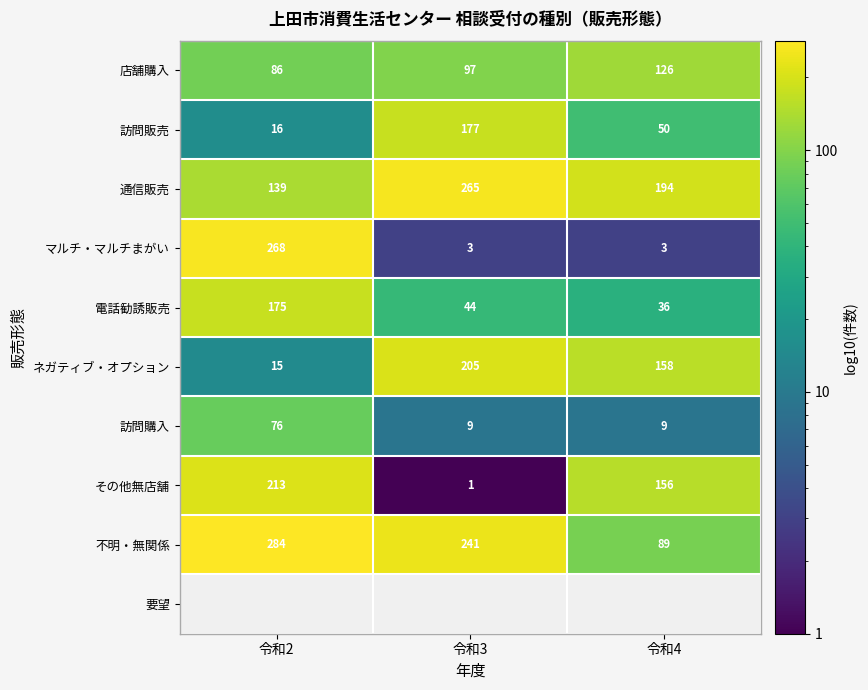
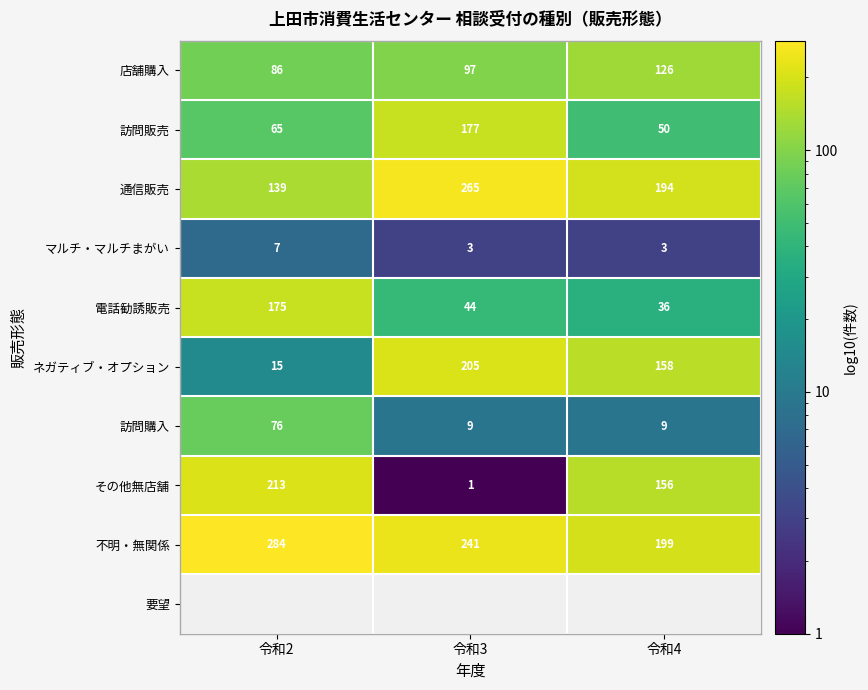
  {
    "店舗購入": {
      "令和2": 86,
      "令和3": 97,
      "令和4": 126
    },
    "訪問販売": {
-     "令和2": 16,
+     "令和2": 65,
      "令和3": 177,
      "令和4": 50
    },
    "通信販売": {
      "令和2": 139,
      "令和3": 265,
      "令和4": 194
    },
    "マルチ・マルチまがい": {
-     "令和2": 268,
+     "令和2": 7,
      "令和3": 3,
      "令和4": 3
    },
    "電話勧誘販売": {
      "令和2": 175,
      "令和3": 44,
      "令和4": 36
    },
    "ネガティブ・オプション": {
      "令和2": 15,
      "令和3": 205,
      "令和4": 158
    },
    "訪問購入": {
      "令和2": 76,
      "令和3": 9,
      "令和4": 9
    },
    "その他無店舗": {
      "令和2": 213,
      "令和3": 1,
      "令和4": 156
    },
    "不明・無関係": {
      "令和2": 284,
      "令和3": 241,
-     "令和4": 89
+     "令和4": 199
    }
  }
